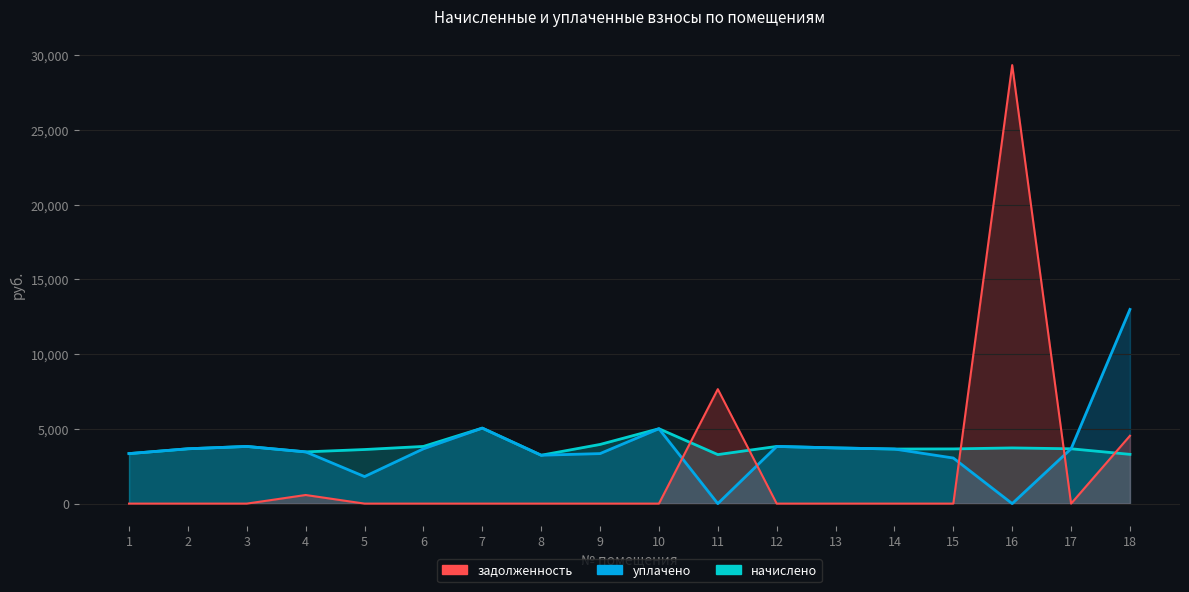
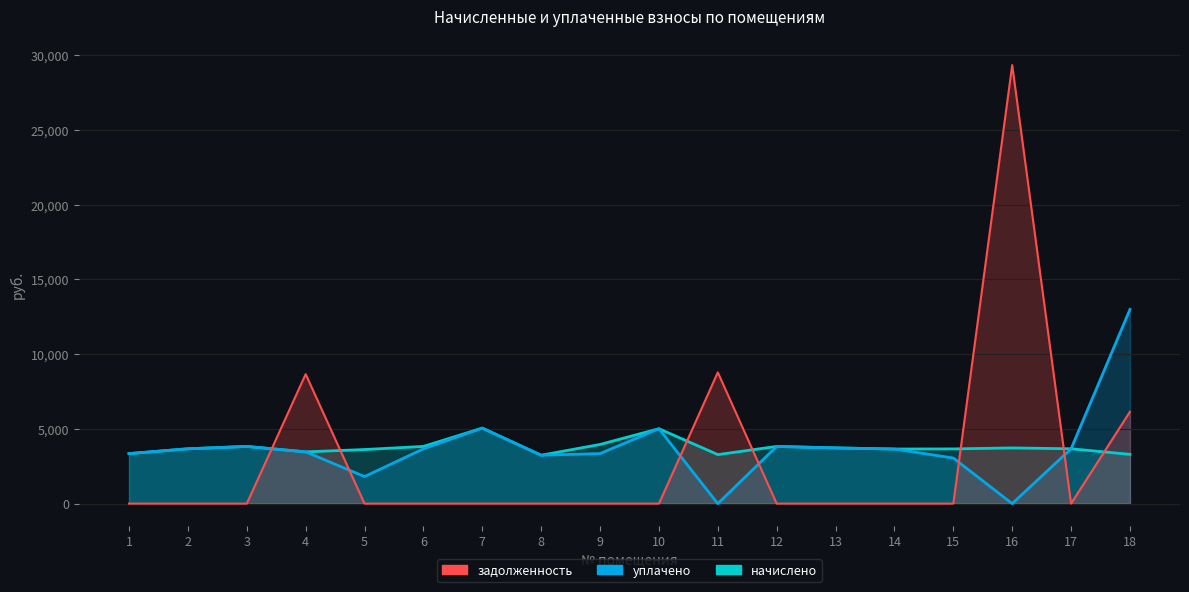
  {
    "задолженность": {
      "1": "0",
      "2": "0",
      "3": "0",
-     "4": "600",
+     "4": "8,700",
      "5": "0",
      "6": "0",
      "7": "0",
      "8": "0",
      "9": "0",
      "10": "0",
-     "11": "7,700",
+     "11": "8,800",
      "12": "0",
      "13": "0",
      "14": "0",
      "15": "0",
      "16": "29,300",
      "17": "0",
-     "18": "4,500"
+     "18": "6,100"
    }
  }
